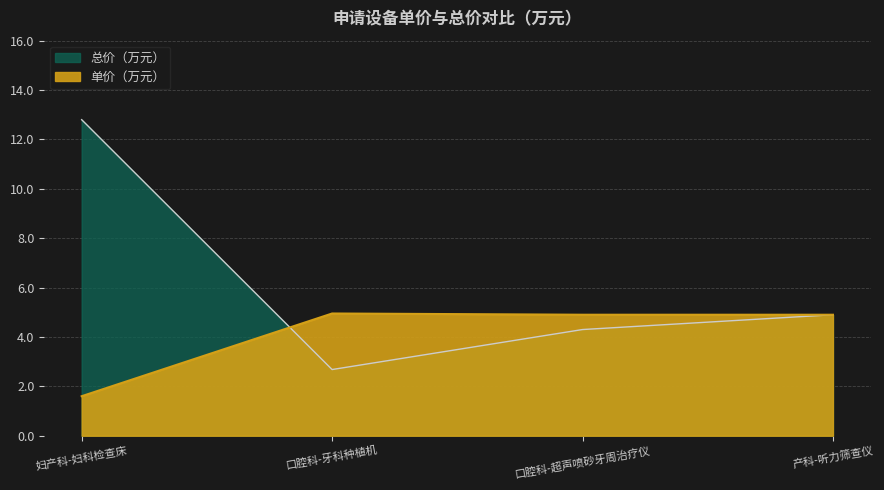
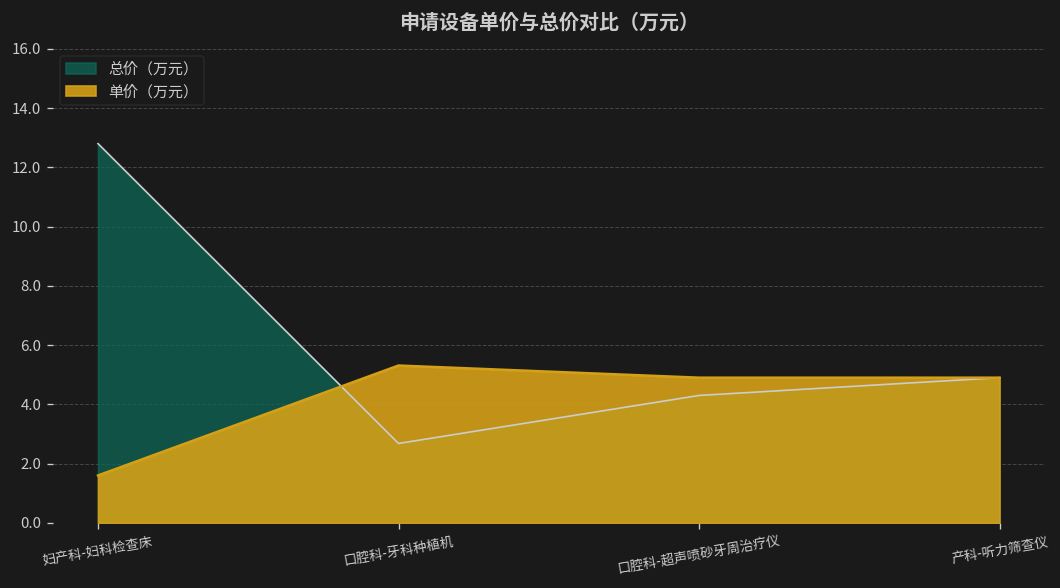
  {
    "总价（万元）": {
      "妇产科-妇科检查床": 12.8,
      "口腔科-牙科种植机": 2.7,
      "口腔科-超声喷砂牙周治疗仪": 4.3
    },
    "单价（万元）": {
      "妇产科-妇科检查床": 1.6,
-     "口腔科-牙科种植机": 5.0,
+     "口腔科-牙科种植机": 5.3,
      "口腔科-超声喷砂牙周治疗仪": 4.9
    }
  }
